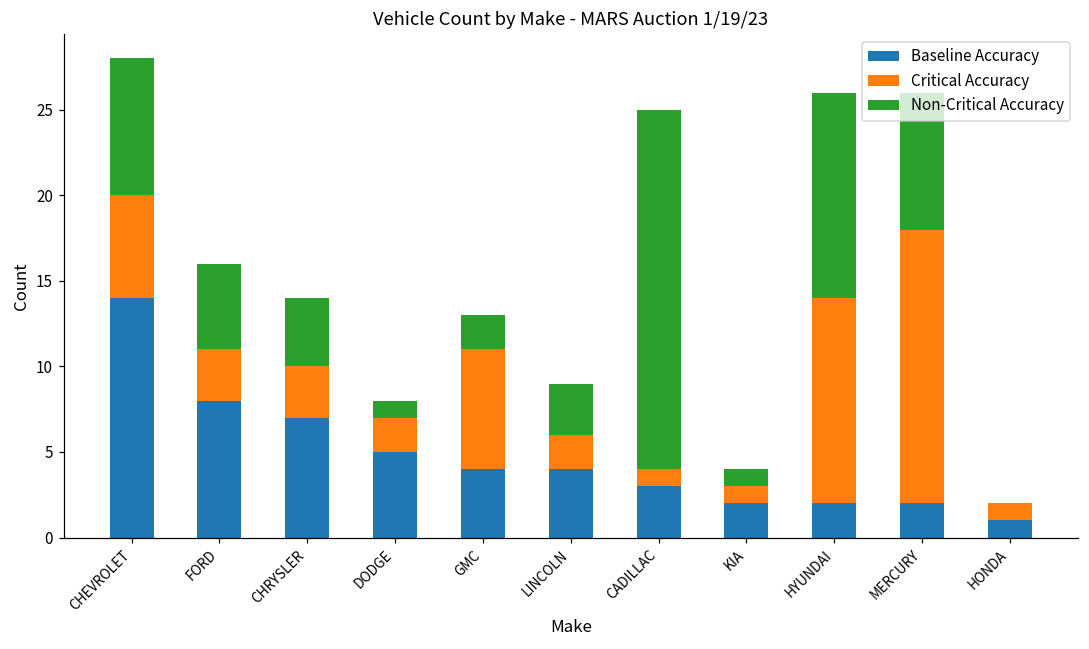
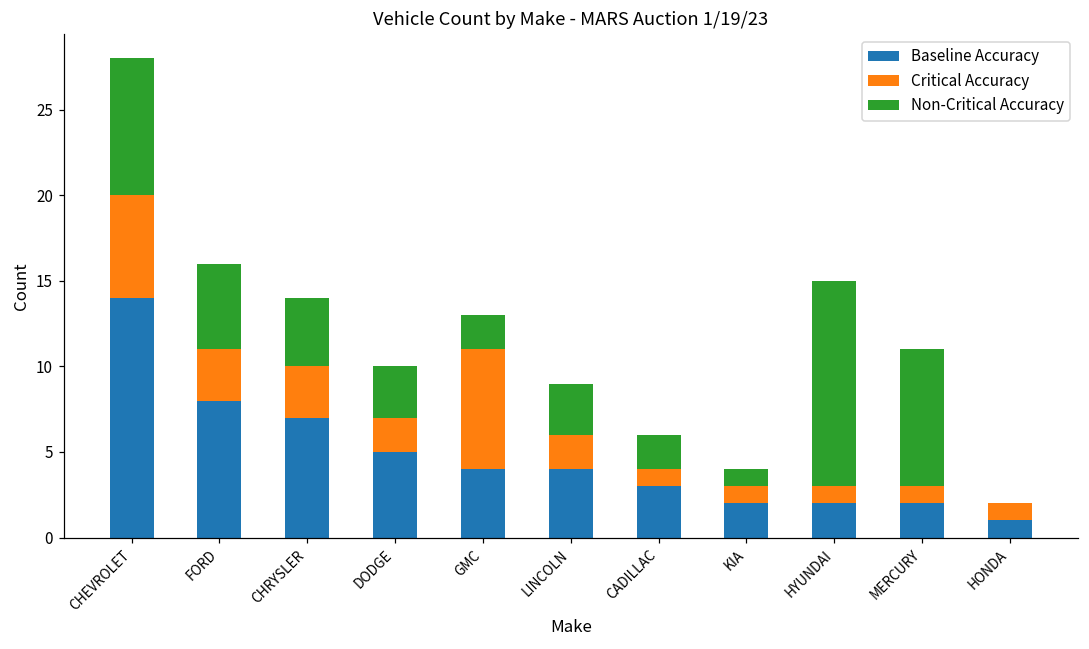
  {
    "Baseline Accuracy": {
      "CHEVROLET": 14,
      "FORD": 8,
      "CHRYSLER": 7,
      "DODGE": 5,
      "GMC": 4,
      "LINCOLN": 4,
      "CADILLAC": 3,
      "KIA": 2,
      "HYUNDAI": 2,
      "MERCURY": 2,
      "HONDA": 1
    },
    "Critical Accuracy": {
      "CHEVROLET": 6,
      "FORD": 3,
      "CHRYSLER": 3,
      "DODGE": 2,
      "GMC": 7,
      "LINCOLN": 2,
      "CADILLAC": 1,
      "KIA": 1,
-     "HYUNDAI": 12,
-     "MERCURY": 16,
+     "HYUNDAI": 1,
+     "MERCURY": 1,
      "HONDA": 1
    },
    "Non-Critical Accuracy": {
      "CHEVROLET": 8,
      "FORD": 5,
      "CHRYSLER": 4,
-     "DODGE": 1,
+     "DODGE": 3,
      "GMC": 2,
      "LINCOLN": 3,
-     "CADILLAC": 21,
+     "CADILLAC": 2,
      "KIA": 1,
      "HYUNDAI": 12,
      "HONDA": 0
    }
  }
